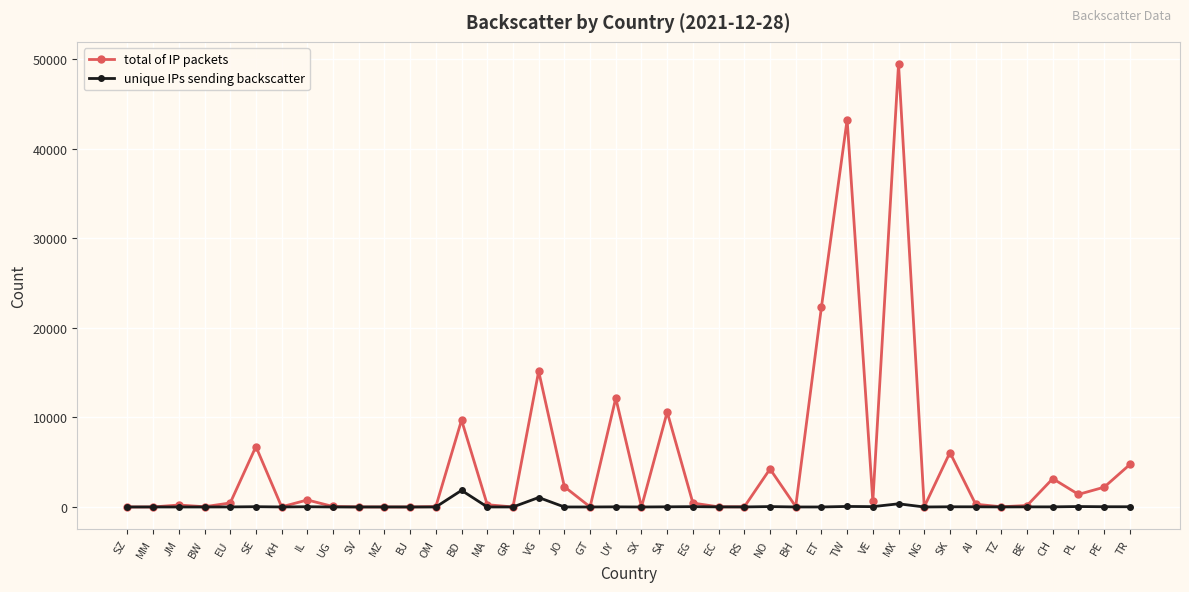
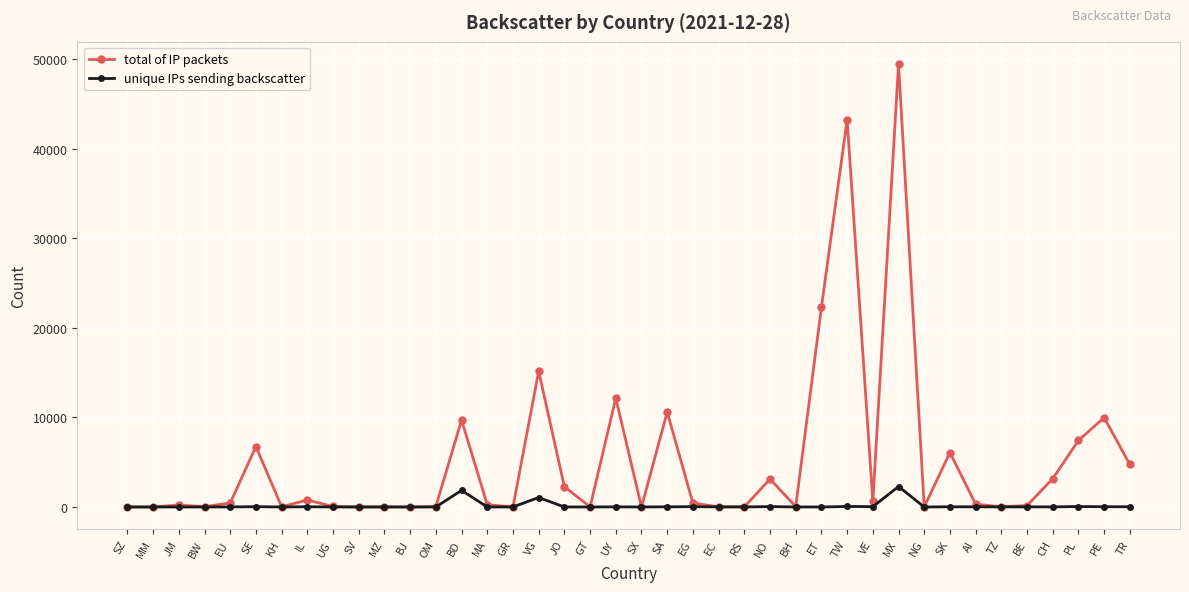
  {
    "total of IP packets": {
      "EU": 0,
      "SE": 7000,
      "IL": 1000,
      "BD": 10000,
      "VG": 15000,
      "JO": 2000,
      "UY": 12000,
      "SA": 11000,
      "EG": 0,
-     "NO": 4000,
+     "NO": 3000,
      "ET": 22000,
      "TW": 43000,
      "VE": 1000,
      "MX": 49000,
      "SK": 6000,
      "AI": 0,
      "CH": 3000,
-     "PL": 1000,
-     "PE": 2000,
+     "PL": 7000,
+     "PE": 10000,
      "TR": 5000
    },
    "unique IPs sending backscatter": {
      "EU": 0,
      "SE": 0,
      "IL": 0,
      "BD": 2000,
      "VG": 1000,
      "JO": 0,
      "UY": 0,
      "SA": 0,
      "EG": 0,
      "NO": 0,
      "ET": 0,
      "TW": 0,
      "VE": 0,
-     "MX": 0,
+     "MX": 2000,
      "SK": 0,
      "AI": 0,
      "CH": 0,
      "PL": 0,
      "PE": 0,
      "TR": 0
    }
  }
